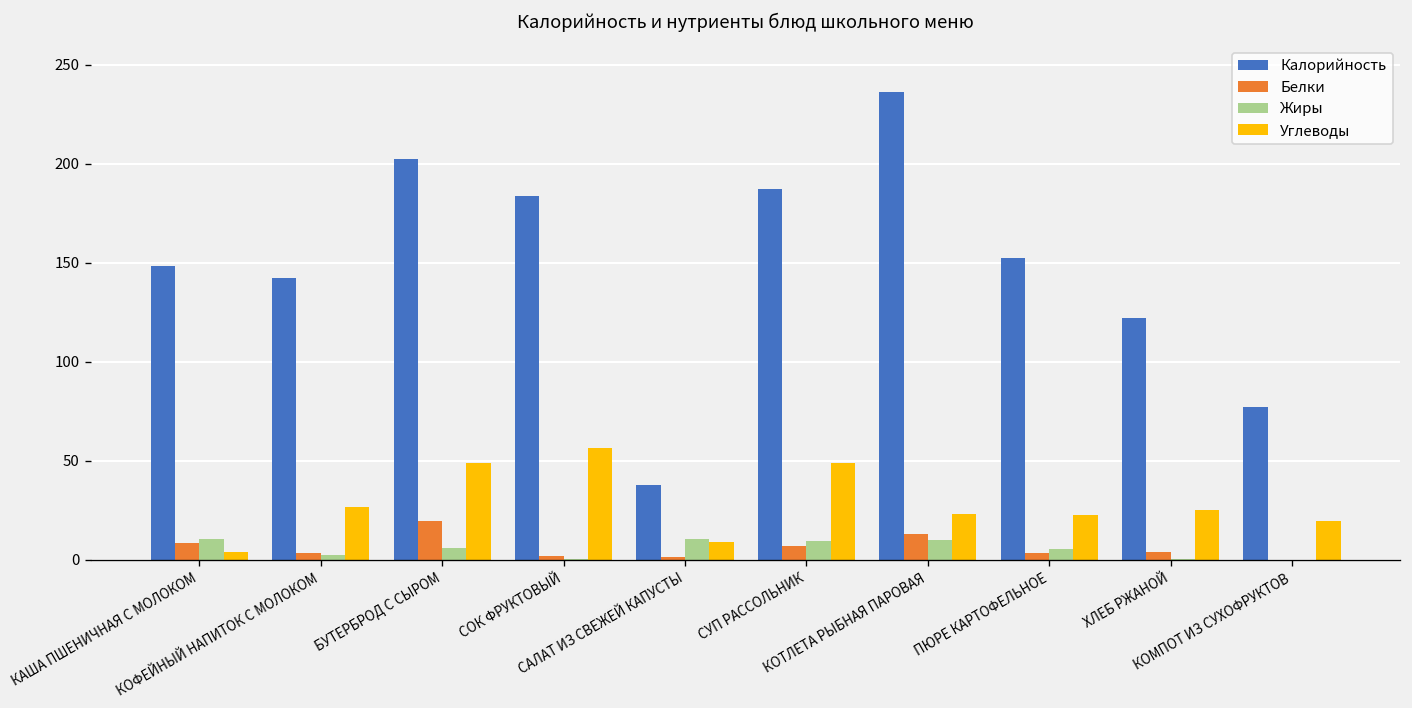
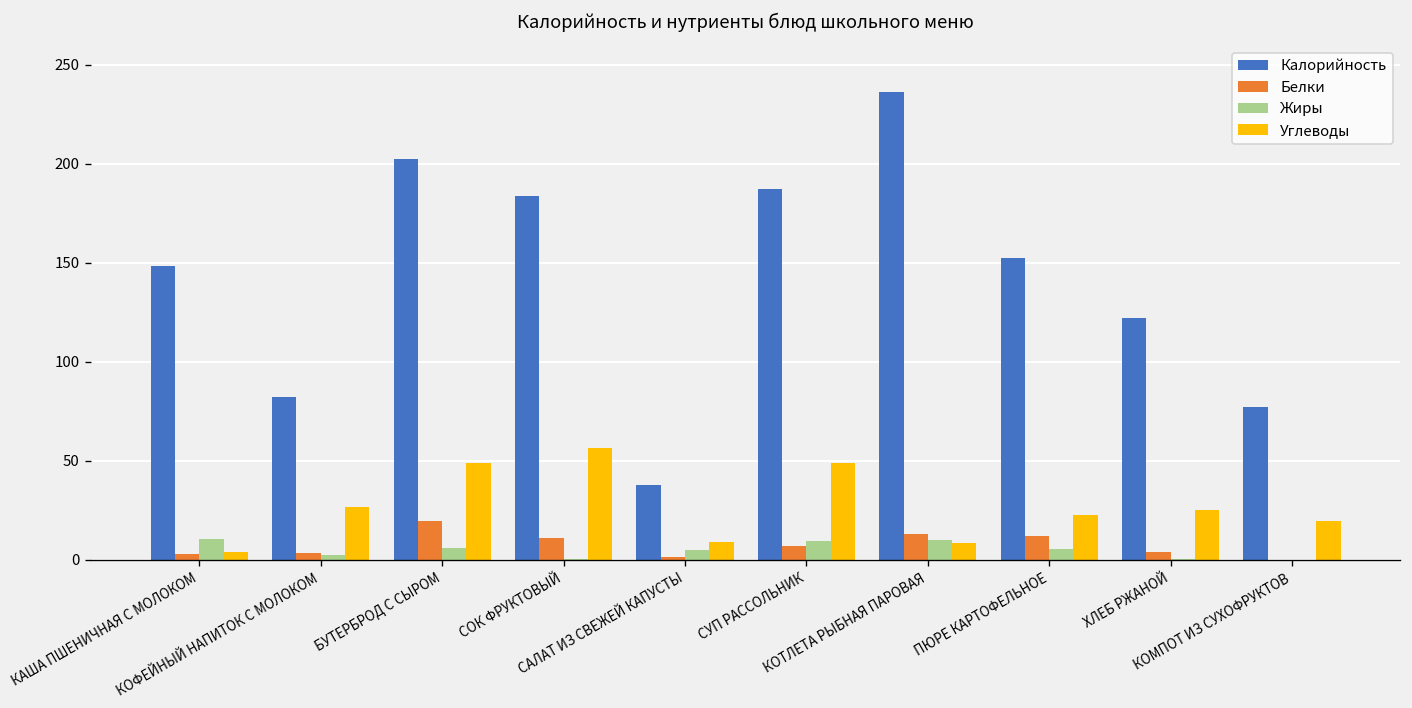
  {
    "Калорийность": {
      "КАША ПШЕНИЧНАЯ С МОЛОКОМ": 148,
-     "КОФЕЙНЫЙ НАПИТОК С МОЛОКОМ": 142,
+     "КОФЕЙНЫЙ НАПИТОК С МОЛОКОМ": 83,
      "БУТЕРБРОД С СЫРОМ": 203,
      "СОК ФРУКТОВЫЙ": 184,
      "САЛАТ ИЗ СВЕЖЕЙ КАПУСТЫ": 38,
      "СУП РАССОЛЬНИК": 187,
      "КОТЛЕТА РЫБНАЯ ПАРОВАЯ": 236,
      "ПЮРЕ КАРТОФЕЛЬНОЕ": 153,
      "ХЛЕБ РЖАНОЙ": 122,
      "КОМПОТ ИЗ СУХОФРУКТОВ": 77
    },
    "Белки": {
-     "КАША ПШЕНИЧНАЯ С МОЛОКОМ": 9,
+     "КАША ПШЕНИЧНАЯ С МОЛОКОМ": 3,
      "КОФЕЙНЫЙ НАПИТОК С МОЛОКОМ": 3,
      "БУТЕРБРОД С СЫРОМ": 20,
-     "СОК ФРУКТОВЫЙ": 2,
+     "СОК ФРУКТОВЫЙ": 11,
      "СУП РАССОЛЬНИК": 7,
      "КОТЛЕТА РЫБНАЯ ПАРОВАЯ": 13,
-     "ПЮРЕ КАРТОФЕЛЬНОЕ": 3,
+     "ПЮРЕ КАРТОФЕЛЬНОЕ": 12,
      "ХЛЕБ РЖАНОЙ": 4,
      "КОМПОТ ИЗ СУХОФРУКТОВ": 0
    },
    "Жиры": {
      "КАША ПШЕНИЧНАЯ С МОЛОКОМ": 10,
      "КОФЕЙНЫЙ НАПИТОК С МОЛОКОМ": 2,
      "БУТЕРБРОД С СЫРОМ": 6,
-     "САЛАТ ИЗ СВЕЖЕЙ КАПУСТЫ": 11,
+     "САЛАТ ИЗ СВЕЖЕЙ КАПУСТЫ": 5,
      "СУП РАССОЛЬНИК": 10,
      "КОТЛЕТА РЫБНАЯ ПАРОВАЯ": 10,
      "ПЮРЕ КАРТОФЕЛЬНОЕ": 5,
      "КОМПОТ ИЗ СУХОФРУКТОВ": 0
    },
    "Углеводы": {
      "КАША ПШЕНИЧНАЯ С МОЛОКОМ": 4,
      "КОФЕЙНЫЙ НАПИТОК С МОЛОКОМ": 27,
      "БУТЕРБРОД С СЫРОМ": 49,
      "СОК ФРУКТОВЫЙ": 57,
      "САЛАТ ИЗ СВЕЖЕЙ КАПУСТЫ": 9,
      "СУП РАССОЛЬНИК": 49,
-     "КОТЛЕТА РЫБНАЯ ПАРОВАЯ": 23,
+     "КОТЛЕТА РЫБНАЯ ПАРОВАЯ": 9,
      "ПЮРЕ КАРТОФЕЛЬНОЕ": 23,
      "ХЛЕБ РЖАНОЙ": 25,
      "КОМПОТ ИЗ СУХОФРУКТОВ": 19
    }
  }
